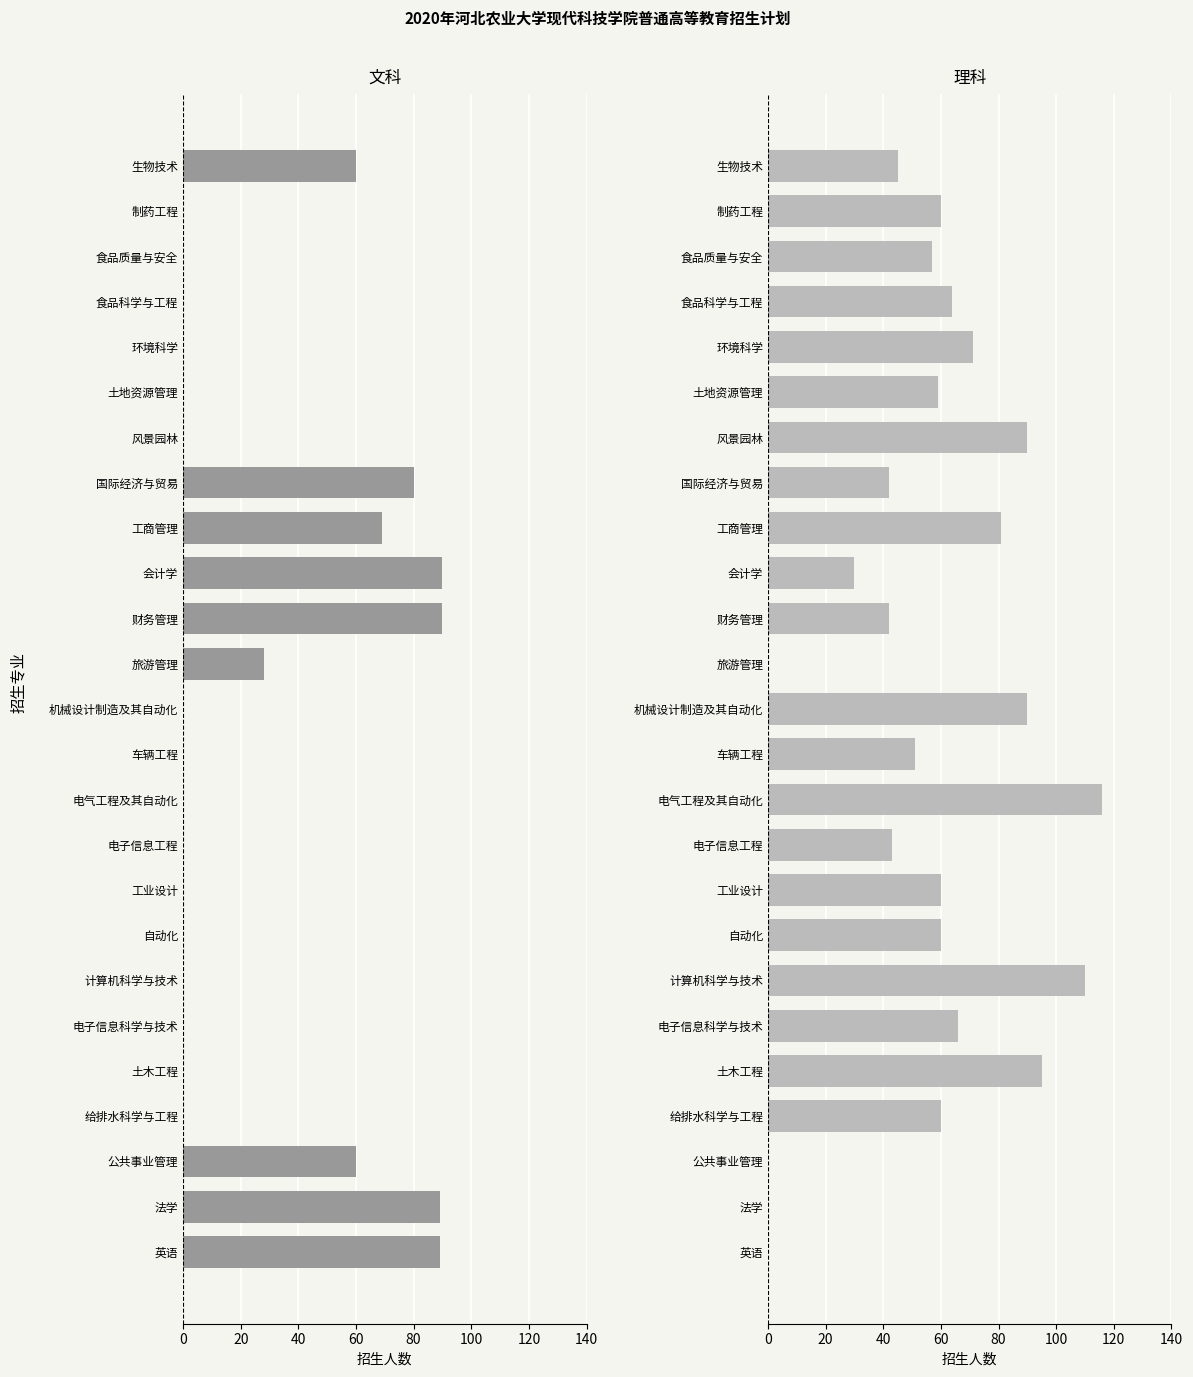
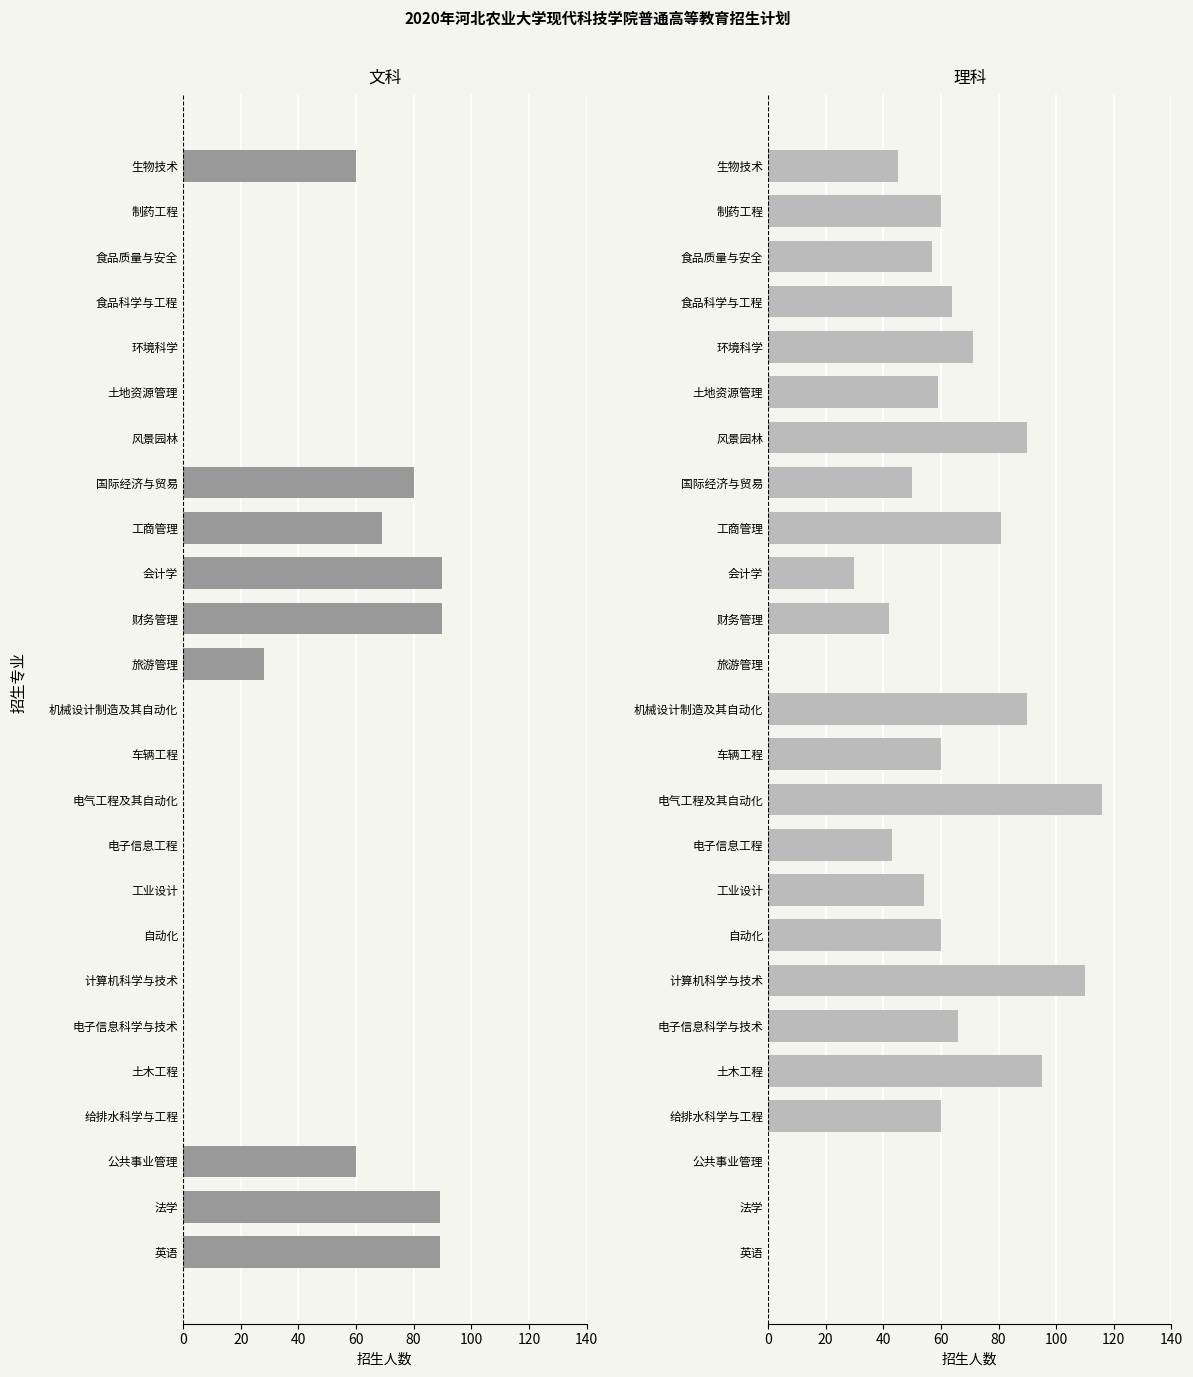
  {
    "文科": {
      "生物技术": 60,
      "制药工程": 0,
      "食品质量与安全": 0,
      "食品科学与工程": 0,
      "环境科学": 0,
      "土地资源管理": 0,
      "风景园林": 0,
      "国际经济与贸易": 80,
      "工商管理": 69,
      "会计学": 90,
      "财务管理": 90,
      "旅游管理": 28,
      "机械设计制造及其自动化": 0,
      "车辆工程": 0,
      "电气工程及其自动化": 0,
      "电子信息工程": 0,
      "工业设计": 0,
      "自动化": 0,
      "计算机科学与技术": 0,
      "电子信息科学与技术": 0,
      "土木工程": 0,
      "给排水科学与工程": 0,
      "公共事业管理": 60,
      "法学": 89,
      "英语": 89
    },
    "理科": {
      "生物技术": 45,
      "制药工程": 60,
      "食品质量与安全": 57,
      "食品科学与工程": 64,
      "环境科学": 71,
      "土地资源管理": 59,
      "风景园林": 90,
-     "国际经济与贸易": 42,
+     "国际经济与贸易": 50,
      "工商管理": 81,
      "会计学": 30,
      "财务管理": 42,
      "旅游管理": 0,
      "机械设计制造及其自动化": 90,
-     "车辆工程": 51,
+     "车辆工程": 60,
      "电气工程及其自动化": 116,
      "电子信息工程": 43,
-     "工业设计": 60,
+     "工业设计": 54,
      "自动化": 60,
      "计算机科学与技术": 110,
      "电子信息科学与技术": 66,
      "土木工程": 95,
      "给排水科学与工程": 60,
      "公共事业管理": 0,
      "法学": 0,
      "英语": 0
    }
  }
